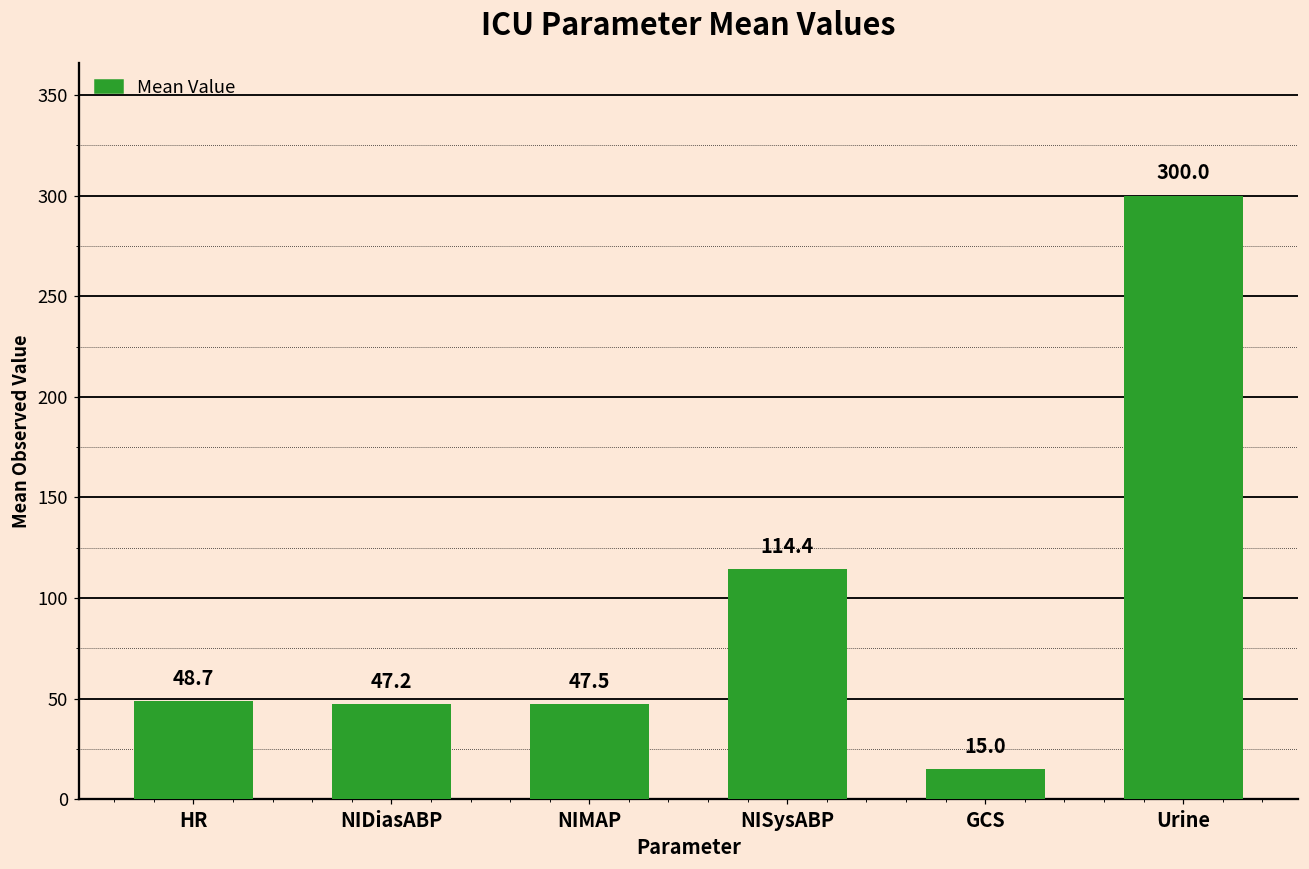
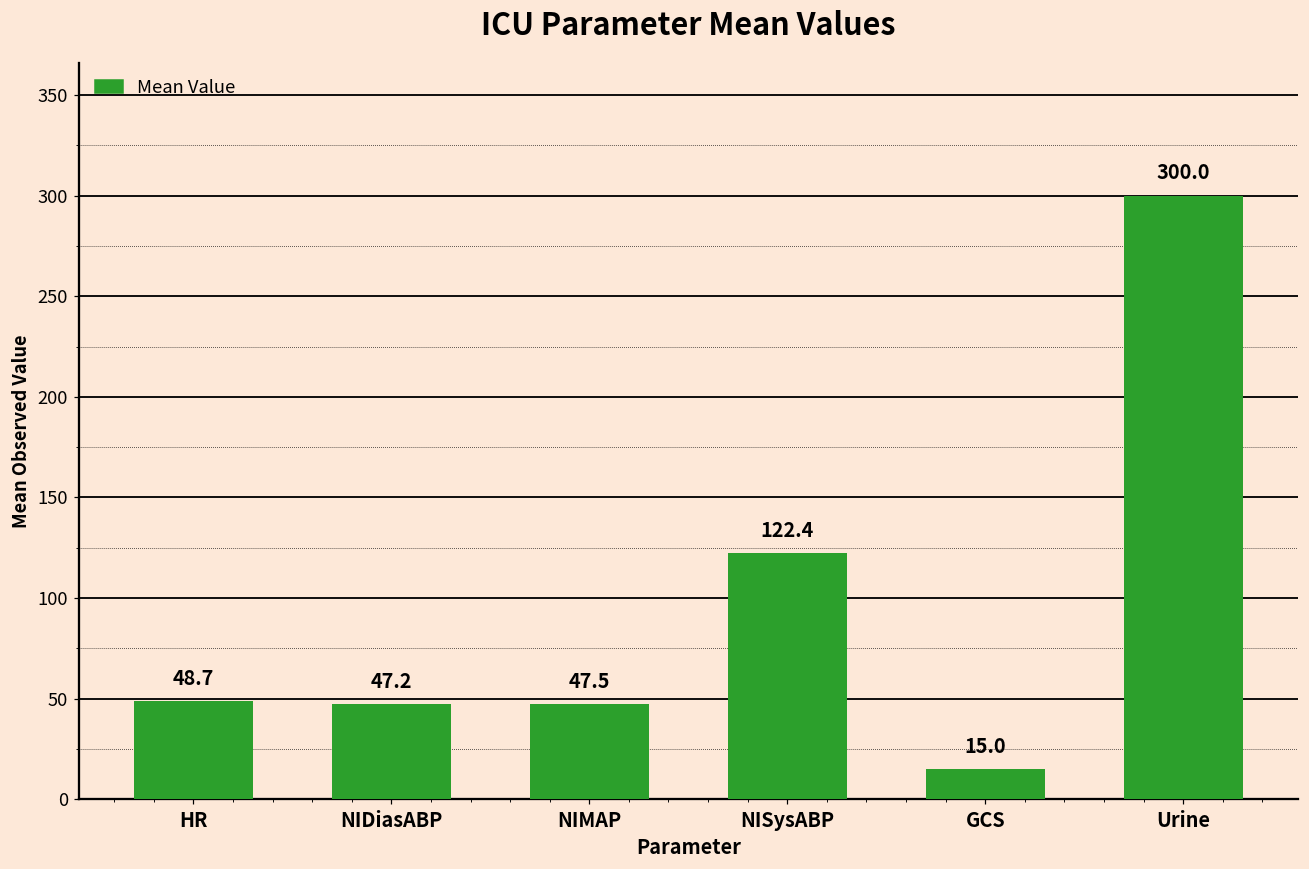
  {
    "HR": 48.7,
    "NIDiasABP": 47.2,
    "NIMAP": 47.5,
-   "NISysABP": 114.4,
+   "NISysABP": 122.4,
    "GCS": 15.0,
    "Urine": 300.0
  }
